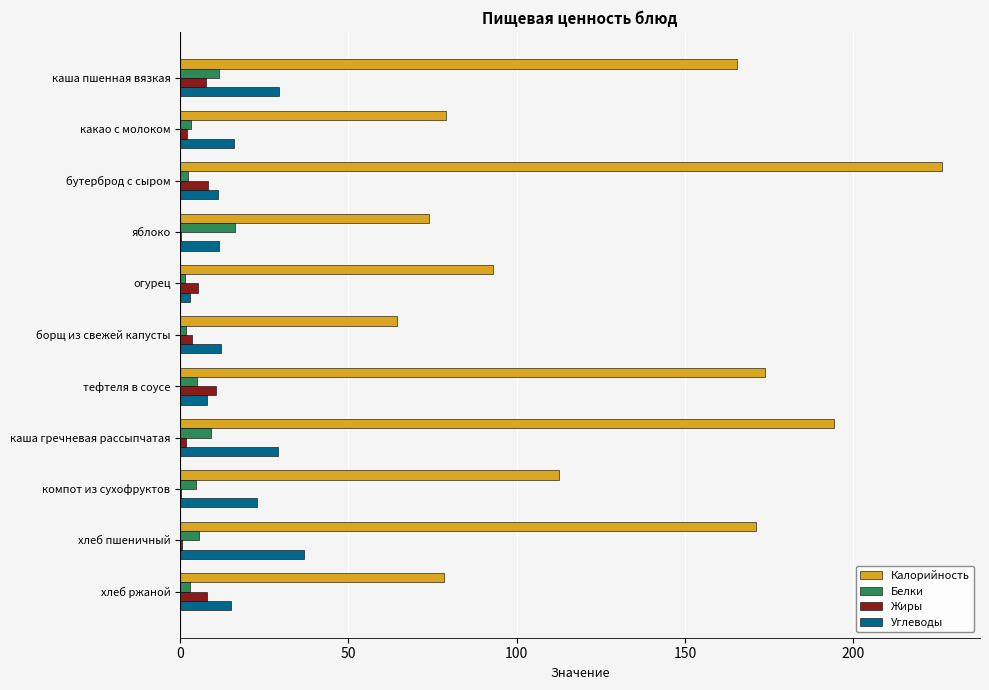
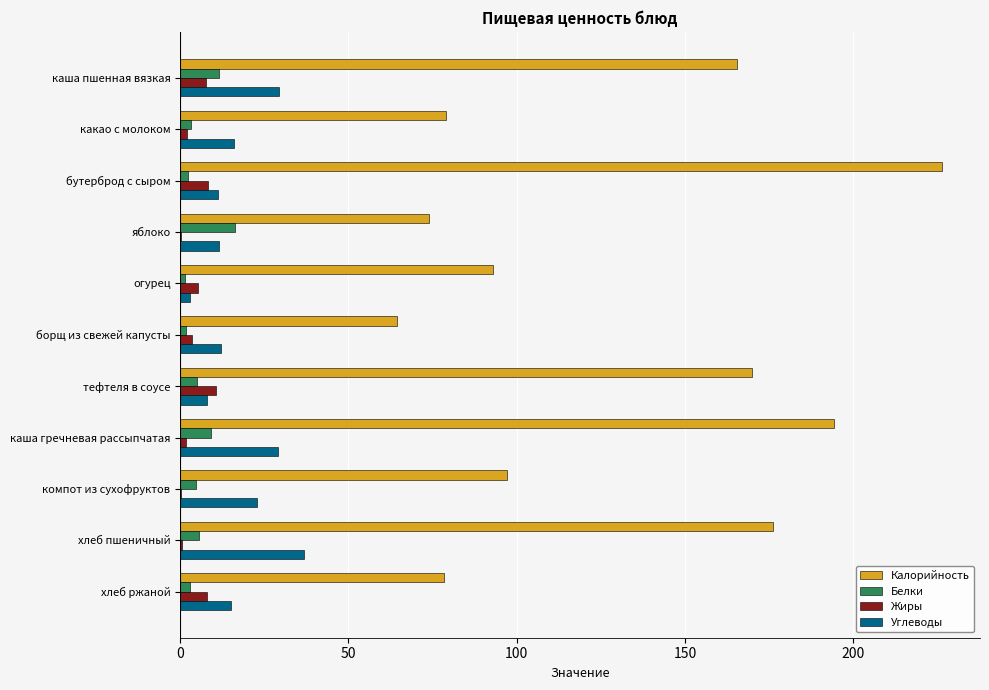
  {
    "Калорийность": {
      "каша пшенная вязкая": 165,
      "какао с молоком": 79,
      "бутерброд с сыром": 226,
      "яблоко": 74,
      "огурец": 93,
      "борщ из свежей капусты": 64,
-     "тефтеля в соусе": 174,
+     "тефтеля в соусе": 170,
      "каша гречневая рассыпчатая": 194,
-     "компот из сухофруктов": 113,
-     "хлеб пшеничный": 171,
+     "компот из сухофруктов": 97,
+     "хлеб пшеничный": 176,
      "хлеб ржаной": 78
    },
    "Белки": {
      "каша пшенная вязкая": 12,
      "какао с молоком": 3,
      "бутерброд с сыром": 2,
      "яблоко": 16,
      "огурец": 1,
      "борщ из свежей капусты": 2,
      "тефтеля в соусе": 5,
      "каша гречневая рассыпчатая": 9,
      "компот из сухофруктов": 5,
      "хлеб пшеничный": 6,
      "хлеб ржаной": 3
    },
    "Жиры": {
      "каша пшенная вязкая": 8,
      "какао с молоком": 2,
      "бутерброд с сыром": 8,
      "огурец": 5,
      "борщ из свежей капусты": 3,
      "тефтеля в соусе": 11,
      "каша гречневая рассыпчатая": 2,
      "хлеб ржаной": 8
    },
    "Углеводы": {
      "каша пшенная вязкая": 29,
      "какао с молоком": 16,
      "бутерброд с сыром": 11,
      "яблоко": 11,
      "огурец": 3,
      "борщ из свежей капусты": 12,
      "тефтеля в соусе": 8,
      "каша гречневая рассыпчатая": 29,
      "компот из сухофруктов": 23,
      "хлеб пшеничный": 37,
      "хлеб ржаной": 15
    }
  }
